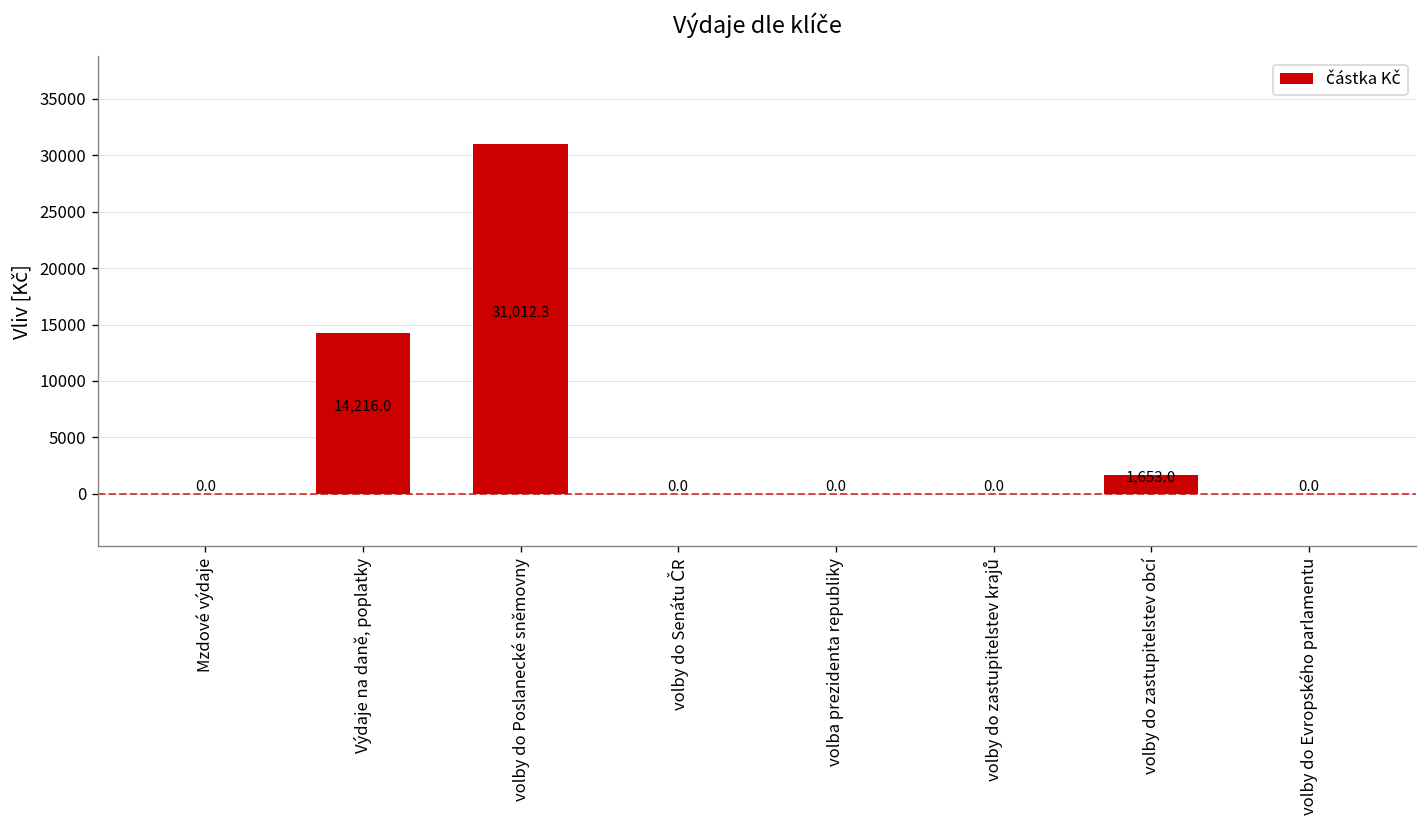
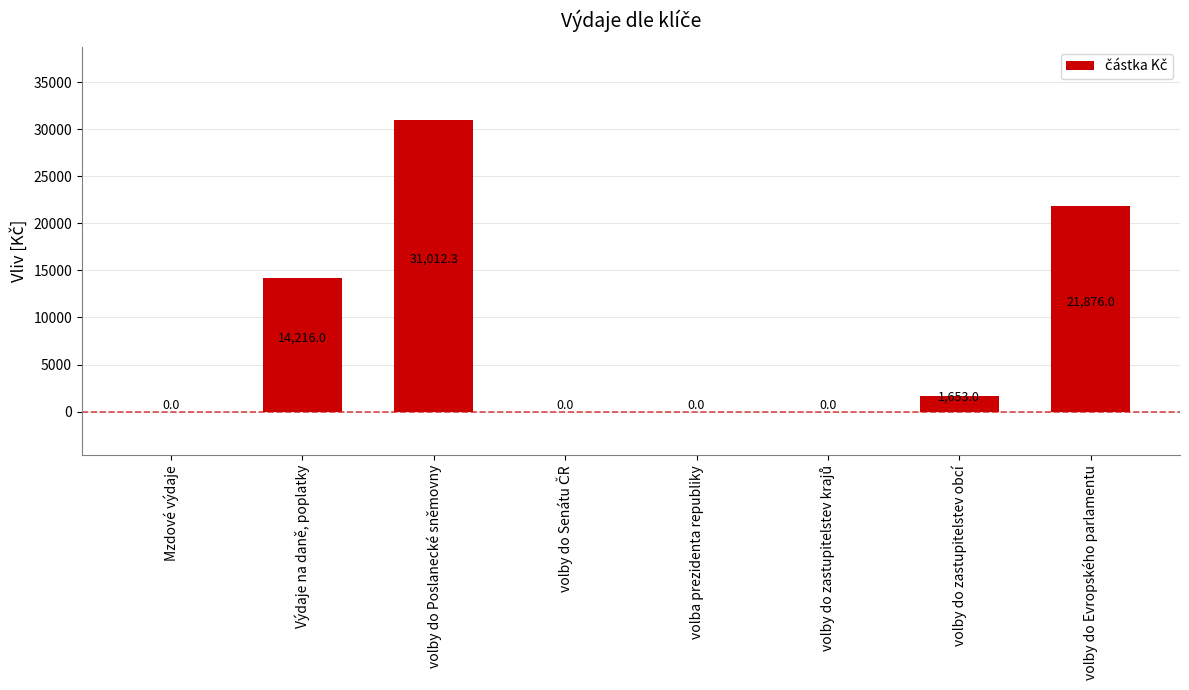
  {
    "Mzdové výdaje": "0.0",
    "Výdaje na daně, poplatky": "14,216.0",
    "volby do Poslanecké sněmovny": "31,012.3",
    "volby do Senátu ČR": "0.0",
    "volba prezidenta republiky": "0.0",
    "volby do zastupitelstev krajů": "0.0",
    "volby do zastupitelstev obcí": "1,653.0",
-   "volby do Evropského parlamentu": "0.0"
+   "volby do Evropského parlamentu": "21,876.0"
  }
